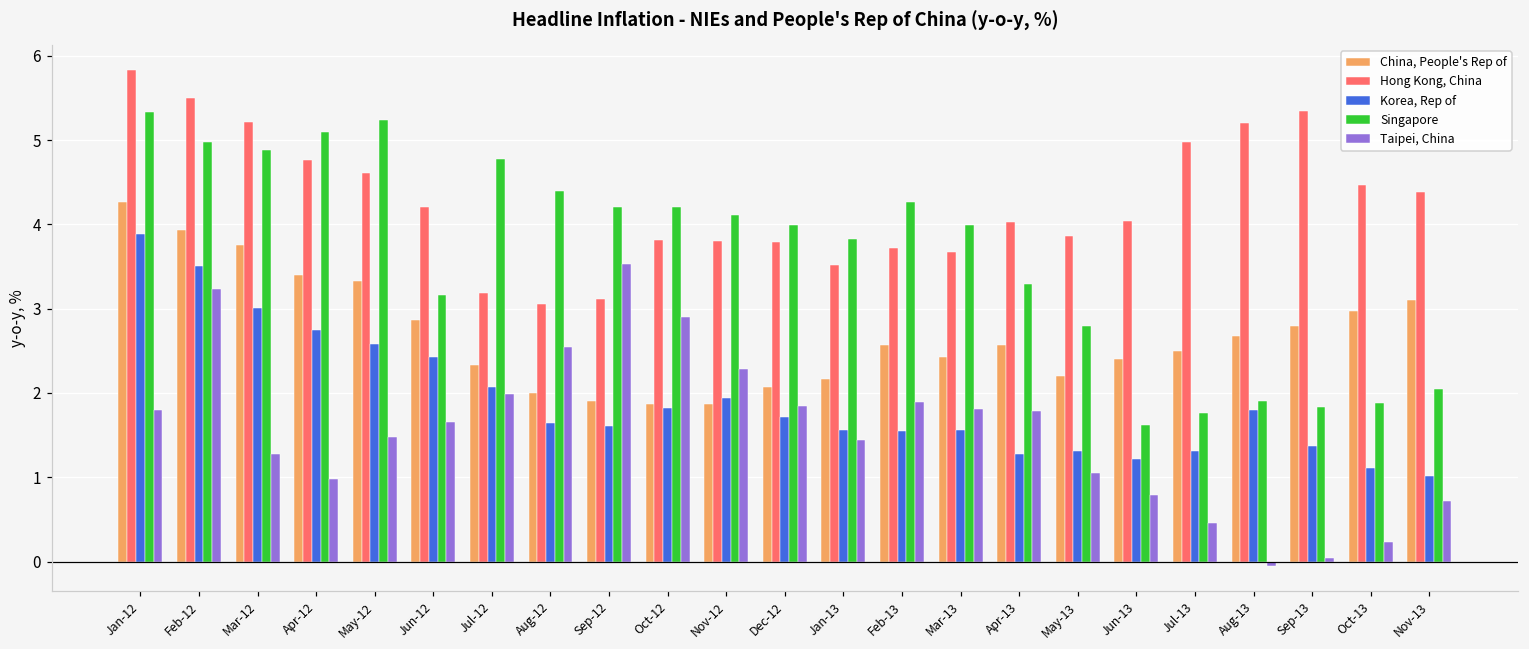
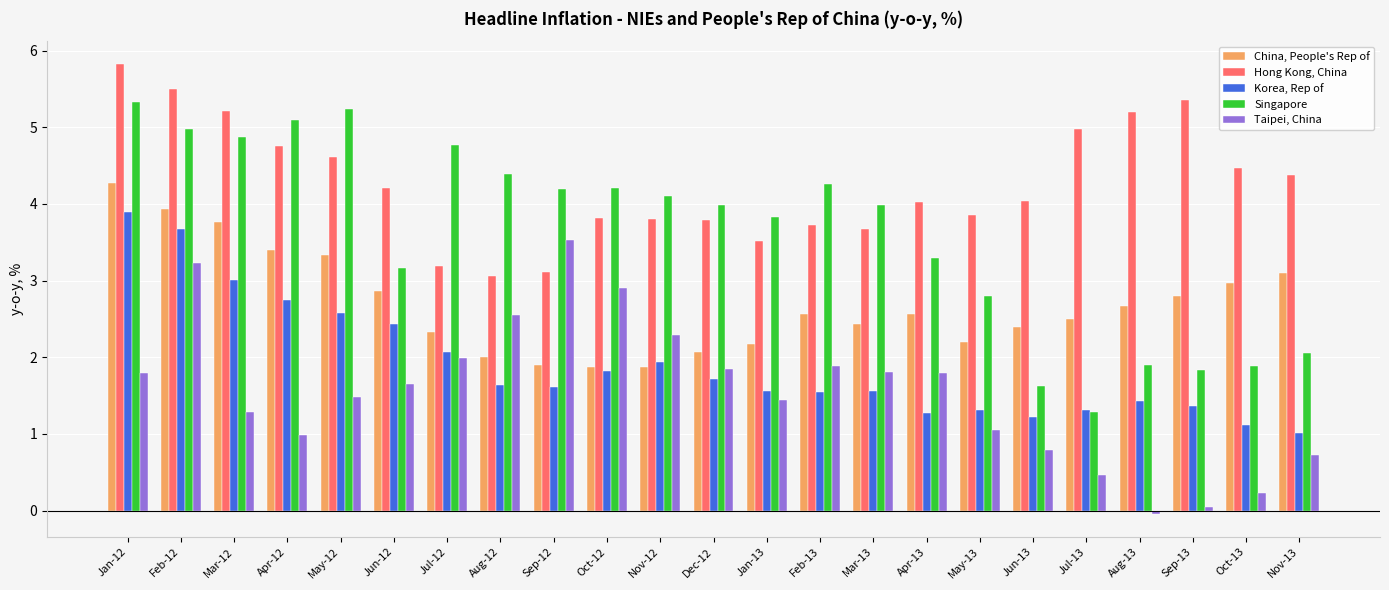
  {
    "Korea, Rep of": {
      "Jan-12": 3.9,
-     "Feb-12": 3.5,
+     "Feb-12": 3.7,
      "Mar-12": 3.0,
      "Apr-12": 2.8,
      "May-12": 2.6,
      "Jun-12": 2.4,
      "Jul-12": 2.1,
      "Aug-12": 1.6,
      "Sep-12": 1.6,
      "Oct-12": 1.8,
      "Nov-12": 1.9,
      "Dec-12": 1.7,
      "Jan-13": 1.6,
      "Feb-13": 1.6,
      "Mar-13": 1.6,
      "Apr-13": 1.3,
      "May-13": 1.3,
      "Jun-13": 1.2,
      "Jul-13": 1.3,
-     "Aug-13": 1.8,
+     "Aug-13": 1.4,
      "Sep-13": 1.4,
      "Oct-13": 1.1,
      "Nov-13": 1.0
    },
    "Singapore": {
      "Jan-12": 5.3,
      "Feb-12": 5.0,
      "Mar-12": 4.9,
      "Apr-12": 5.1,
      "May-12": 5.2,
      "Jun-12": 3.2,
      "Jul-12": 4.8,
      "Aug-12": 4.4,
      "Sep-12": 4.2,
      "Oct-12": 4.2,
      "Nov-12": 4.1,
      "Dec-12": 4.0,
      "Jan-13": 3.8,
      "Feb-13": 4.3,
      "Mar-13": 4.0,
      "Apr-13": 3.3,
      "May-13": 2.8,
      "Jun-13": 1.6,
-     "Jul-13": 1.8,
+     "Jul-13": 1.3,
      "Aug-13": 1.9,
      "Sep-13": 1.8,
      "Oct-13": 1.9,
      "Nov-13": 2.1
    },
    "Taipei, China": {
      "Jan-12": 1.8,
      "Feb-12": 3.2,
      "Mar-12": 1.3,
      "Apr-12": 1.0,
      "May-12": 1.5,
      "Jun-12": 1.7,
      "Jul-12": 2.0,
      "Aug-12": 2.6,
      "Sep-12": 3.5,
      "Oct-12": 2.9,
      "Nov-12": 2.3,
      "Dec-12": 1.8,
      "Jan-13": 1.4,
      "Feb-13": 1.9,
      "Mar-13": 1.8,
      "Apr-13": 1.8,
      "May-13": 1.1,
      "Jun-13": 0.8,
      "Jul-13": 0.5,
      "Aug-13": -0.1,
      "Sep-13": 0.0,
      "Oct-13": 0.2,
      "Nov-13": 0.7
    }
  }
